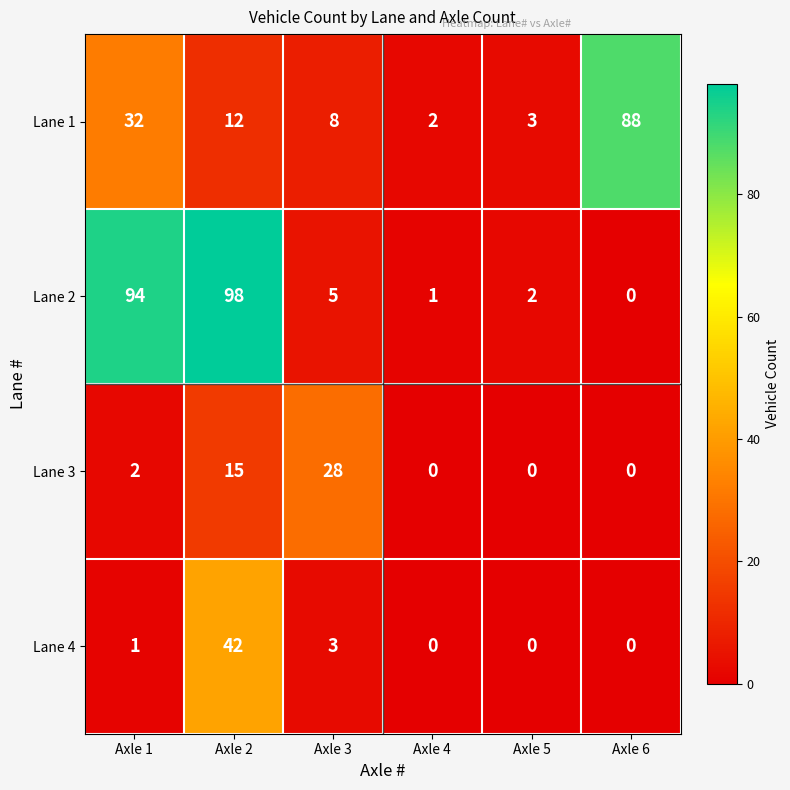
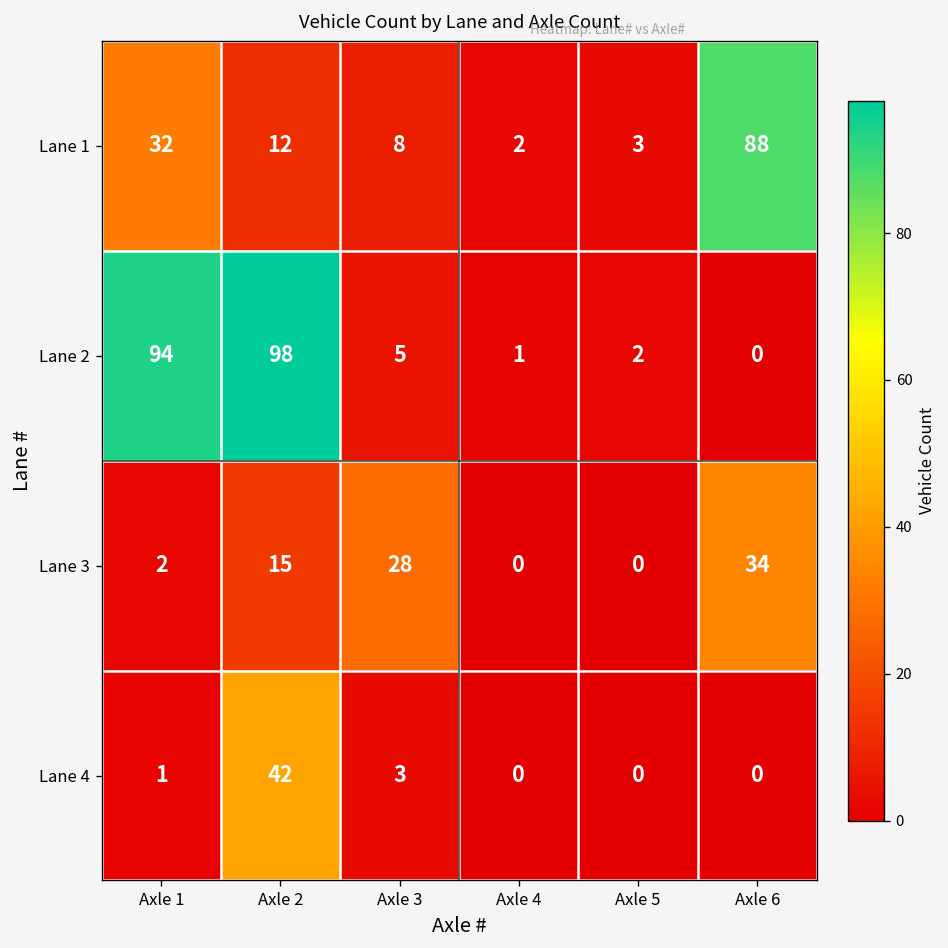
  {
    "Lane 1": {
      "Axle 1": 32,
      "Axle 2": 12,
      "Axle 3": 8,
      "Axle 4": 2,
      "Axle 5": 3,
      "Axle 6": 88
    },
    "Lane 2": {
      "Axle 1": 94,
      "Axle 2": 98,
      "Axle 3": 5,
      "Axle 4": 1,
      "Axle 5": 2,
      "Axle 6": 0
    },
    "Lane 3": {
      "Axle 1": 2,
      "Axle 2": 15,
      "Axle 3": 28,
      "Axle 4": 0,
      "Axle 5": 0,
-     "Axle 6": 0
+     "Axle 6": 34
    },
    "Lane 4": {
      "Axle 1": 1,
      "Axle 2": 42,
      "Axle 3": 3,
      "Axle 4": 0,
      "Axle 5": 0,
      "Axle 6": 0
    }
  }
